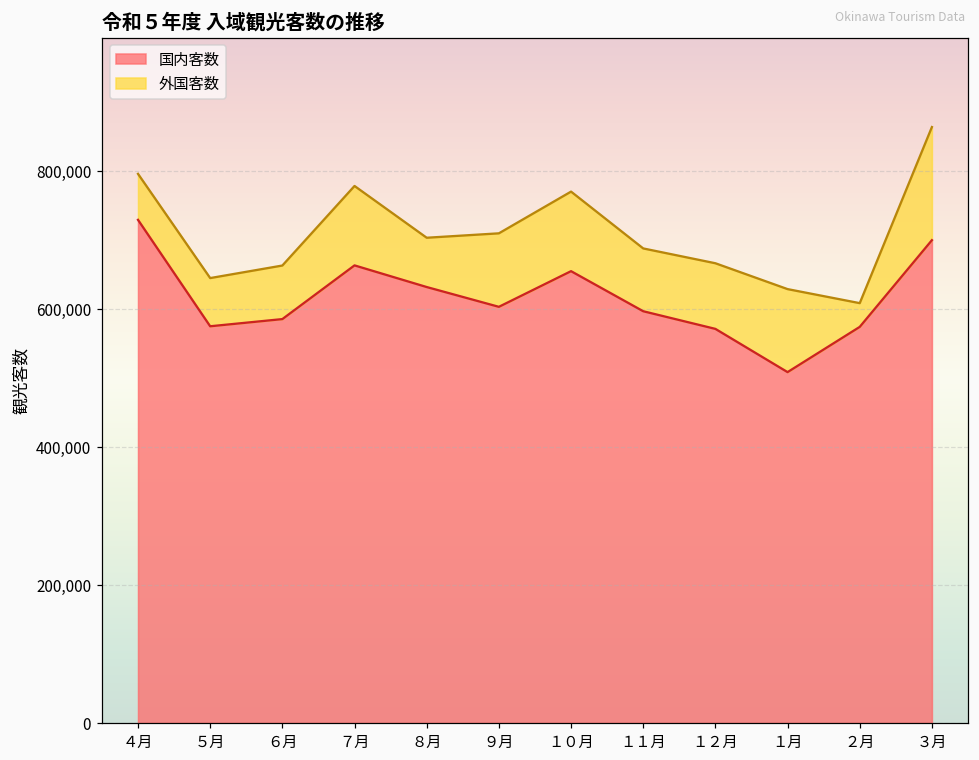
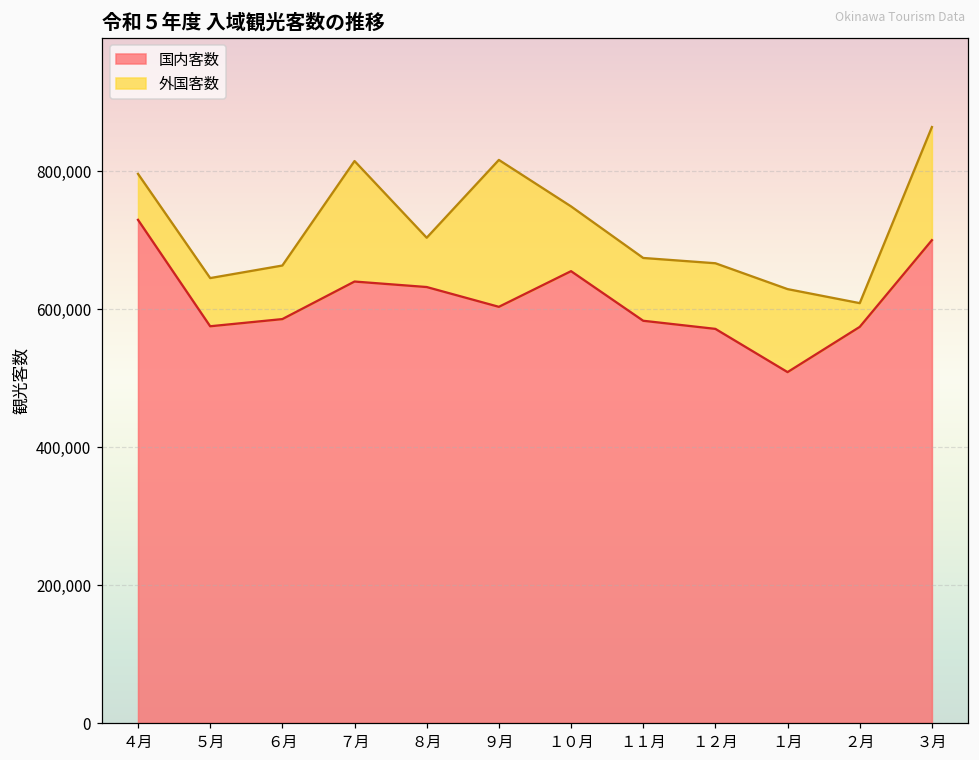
  {
    "国内客数": {
      "４月": "730,000",
      "５月": "580,000",
      "６月": "590,000",
-     "７月": "660,000",
+     "７月": "640,000",
      "８月": "630,000",
      "９月": "600,000",
      "１０月": "660,000",
-     "１１月": "600,000",
+     "１１月": "580,000",
      "１２月": "570,000",
      "１月": "510,000",
      "２月": "570,000",
      "３月": "700,000"
    },
    "外国客数": {
      "４月": "70,000",
      "５月": "70,000",
      "６月": "80,000",
-     "７月": "120,000",
+     "７月": "170,000",
      "８月": "70,000",
-     "９月": "110,000",
-     "１０月": "120,000",
+     "９月": "210,000",
+     "１０月": "90,000",
      "１１月": "90,000",
      "１２月": "100,000",
      "１月": "120,000",
      "２月": "30,000",
      "３月": "160,000"
    }
  }
